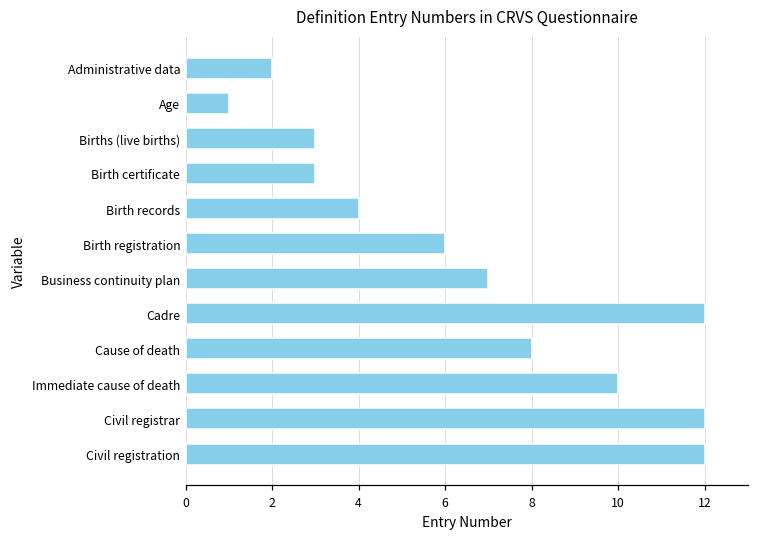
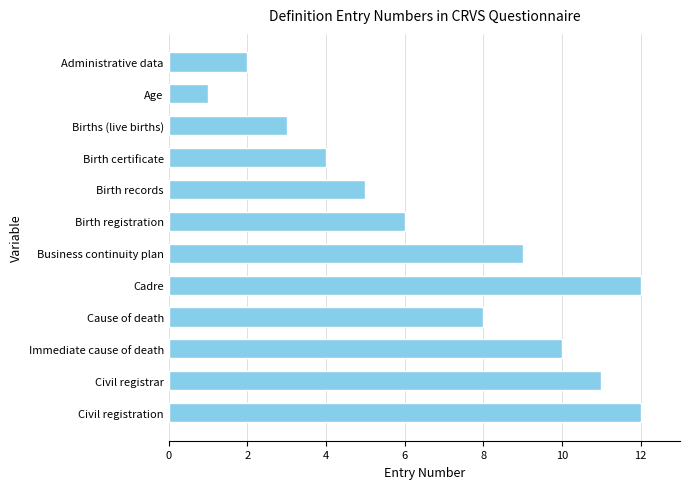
  {
    "Administrative data": 2,
    "Age": 1,
    "Births (live births)": 3,
-   "Birth certificate": 3,
-   "Birth records": 4,
+   "Birth certificate": 4,
+   "Birth records": 5,
    "Birth registration": 6,
-   "Business continuity plan": 7,
+   "Business continuity plan": 9,
    "Cadre": 12,
    "Cause of death": 8,
    "Immediate cause of death": 10,
-   "Civil registrar": 12,
+   "Civil registrar": 11,
    "Civil registration": 12
  }
